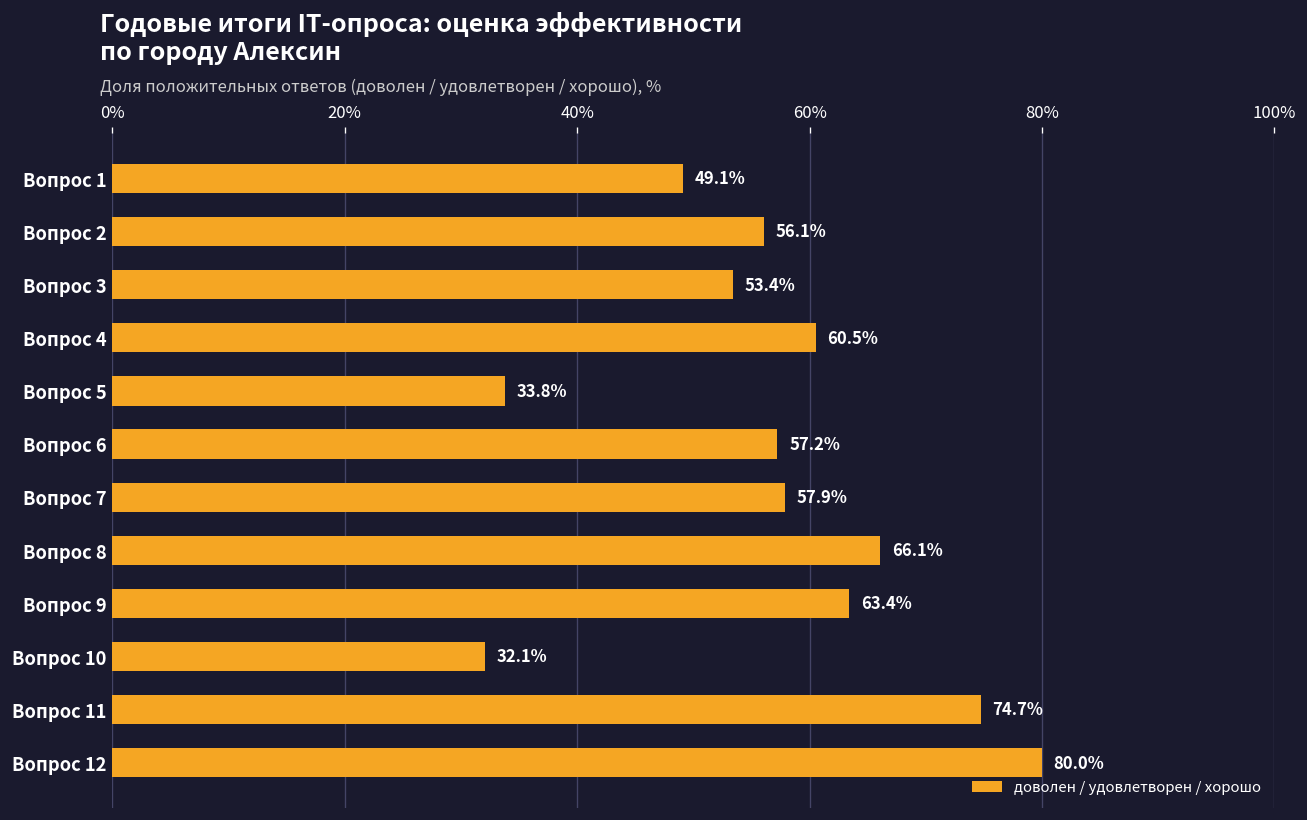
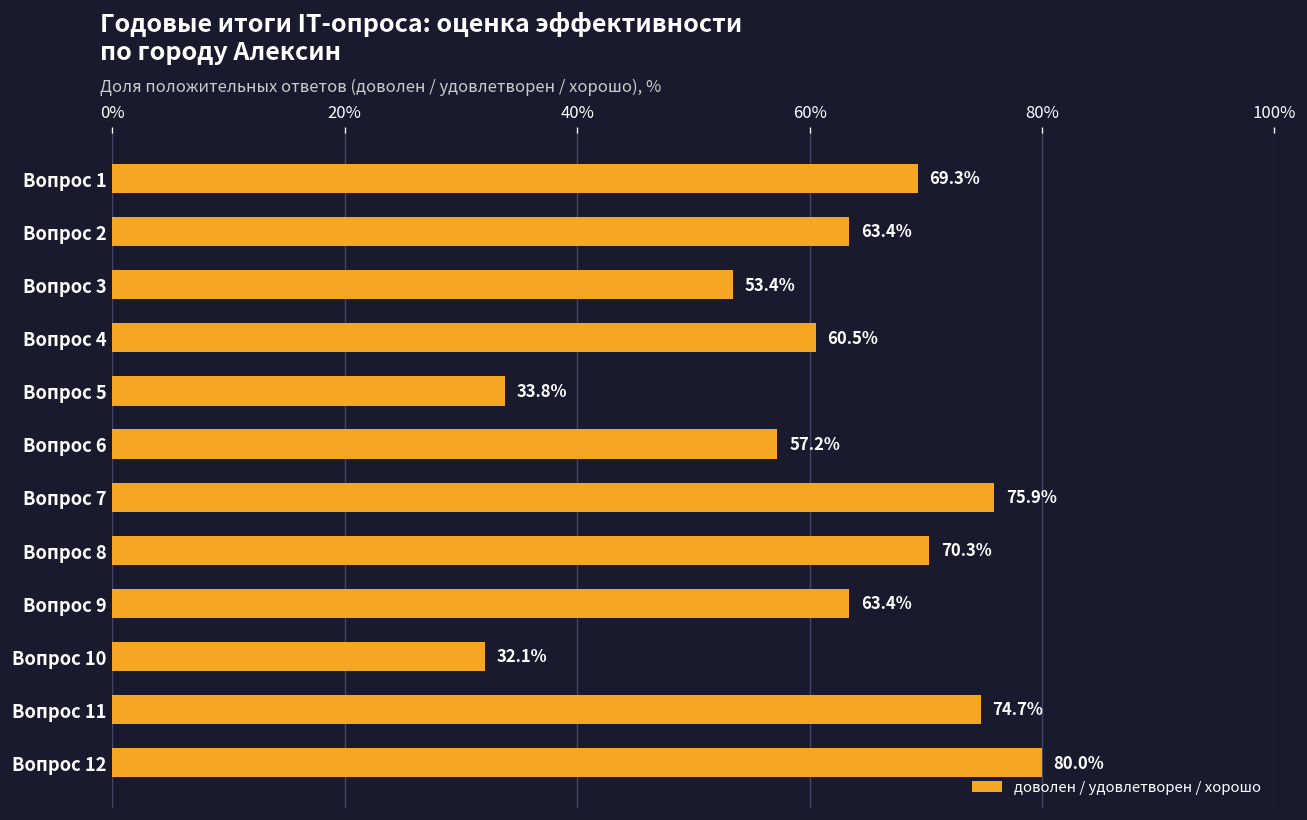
  {
-   "Вопрос 1": "49.1%",
-   "Вопрос 2": "56.1%",
+   "Вопрос 1": "69.3%",
+   "Вопрос 2": "63.4%",
    "Вопрос 3": "53.4%",
    "Вопрос 4": "60.5%",
    "Вопрос 5": "33.8%",
    "Вопрос 6": "57.2%",
-   "Вопрос 7": "57.9%",
-   "Вопрос 8": "66.1%",
+   "Вопрос 7": "75.9%",
+   "Вопрос 8": "70.3%",
    "Вопрос 9": "63.4%",
    "Вопрос 10": "32.1%",
    "Вопрос 11": "74.7%",
    "Вопрос 12": "80.0%"
  }
